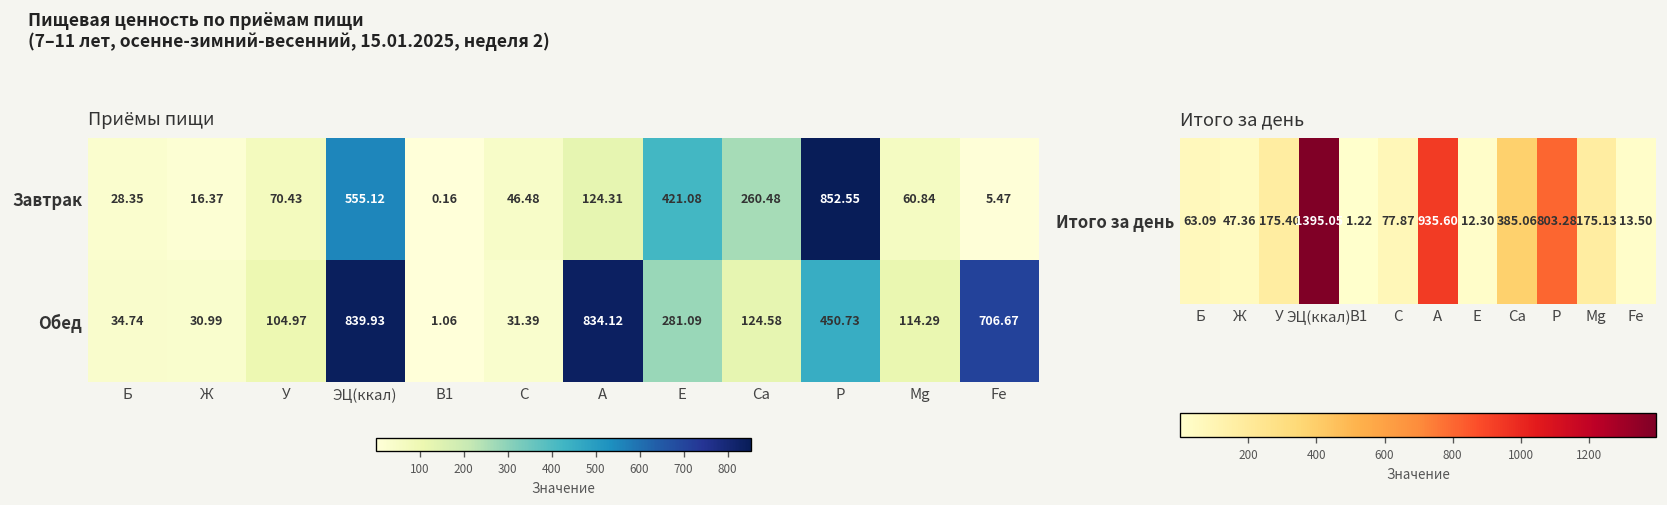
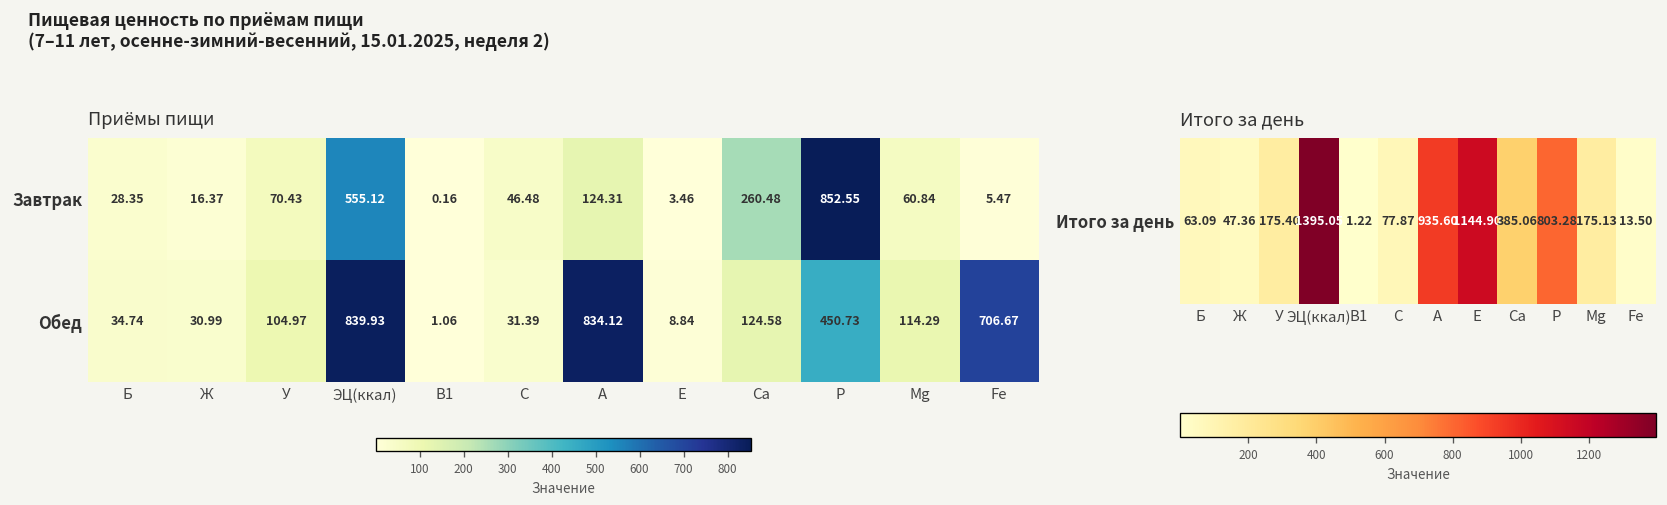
  {
    "Приёмы пищи": {
      "Завтрак": {
        "Б": 28.35,
        "Ж": 16.37,
        "У": 70.43,
        "ЭЦ(ккал)": 555.12,
        "В1": 0.16,
        "С": 46.48,
        "А": 124.31,
-       "Е": 421.08,
+       "Е": 3.46,
        "Са": 260.48,
        "Р": 852.55,
        "Mg": 60.84,
        "Fe": 5.47
      },
      "Обед": {
        "Б": 34.74,
        "Ж": 30.99,
        "У": 104.97,
        "ЭЦ(ккал)": 839.93,
        "В1": 1.06,
        "С": 31.39,
        "А": 834.12,
-       "Е": 281.09,
+       "Е": 8.84,
        "Са": 124.58,
        "Р": 450.73,
        "Mg": 114.29,
        "Fe": 706.67
      }
    },
    "Итого за день": {
      "Итого за день": {
        "Б": 63.09,
        "Ж": 47.36,
        "У": 175.40,
        "ЭЦ(ккал)": 1395.05,
        "В1": 1.22,
        "С": 77.87,
        "А": 935.60,
-       "Е": 12.30,
+       "Е": 1144.90,
        "Са": 385.06,
        "Р": 803.28,
        "Mg": 175.13,
        "Fe": 13.50
      }
    }
  }
